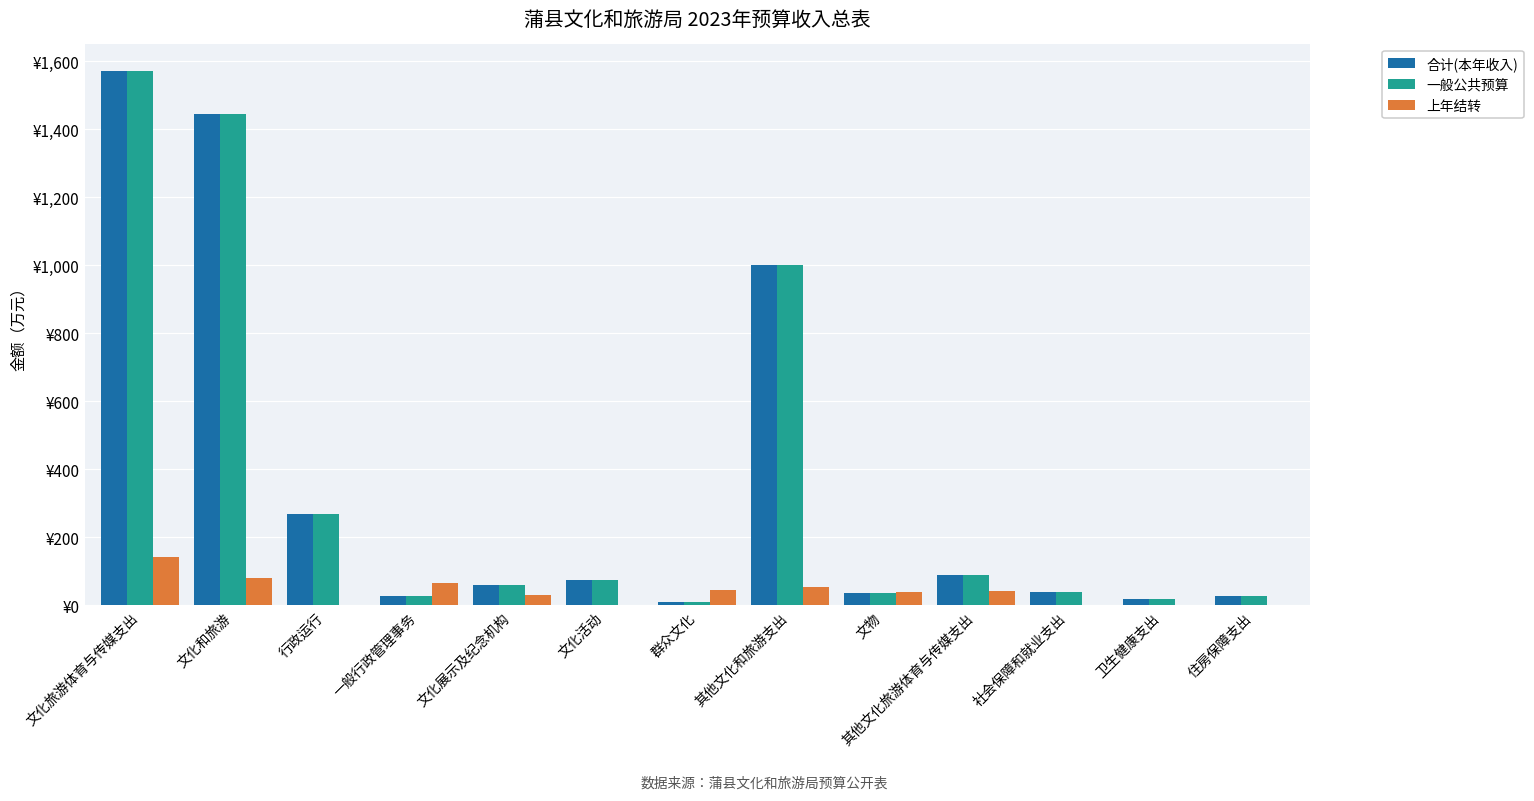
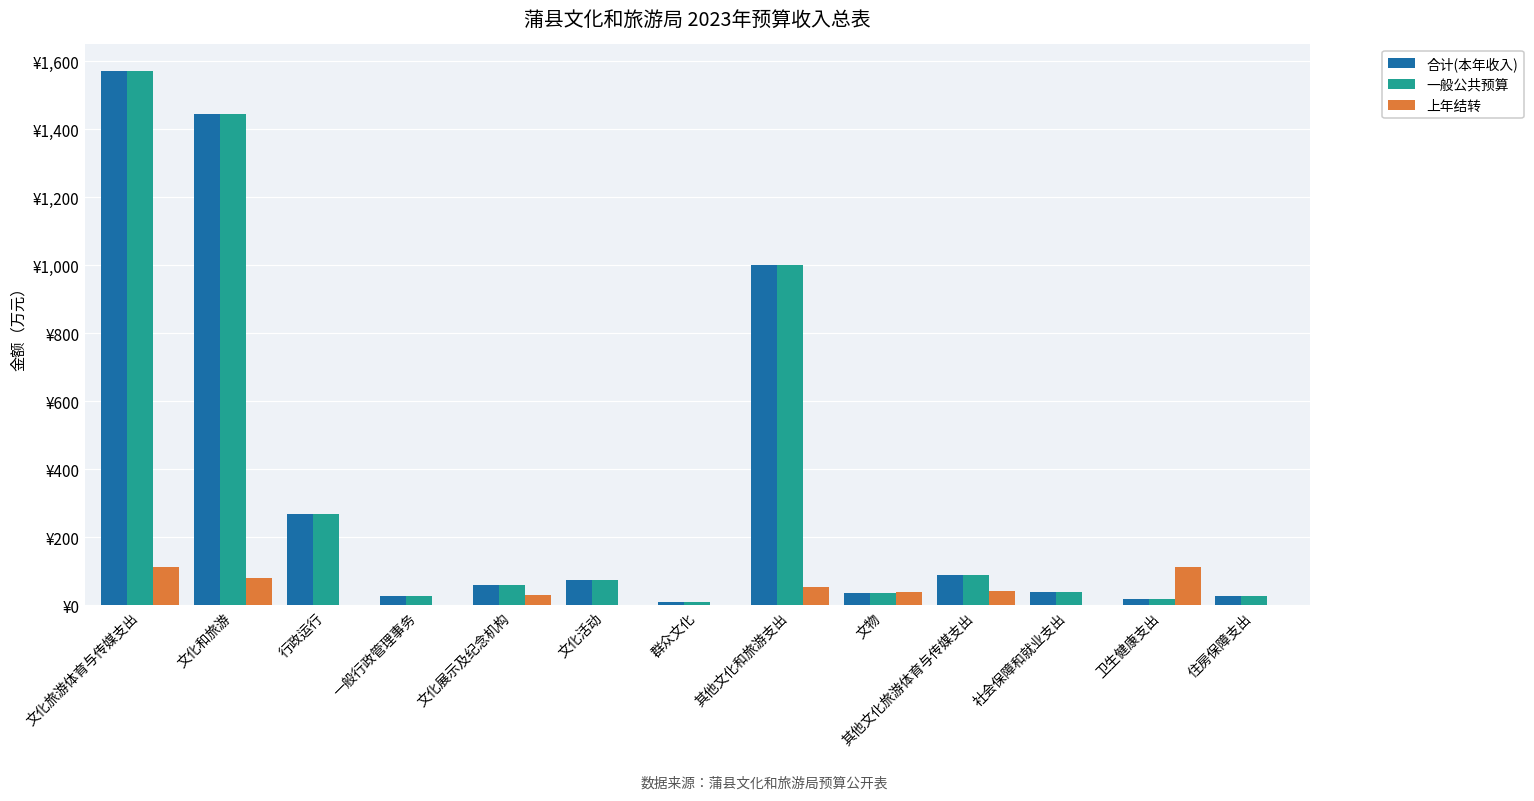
  {
    "上年结转": {
-     "文化旅游体育与传媒支出": "¥140",
+     "文化旅游体育与传媒支出": "¥110",
      "文化和旅游": "¥80",
      "行政运行": "¥0",
-     "一般行政管理事务": "¥70",
+     "一般行政管理事务": "¥0",
      "文化展示及纪念机构": "¥30",
      "文化活动": "¥0",
-     "群众文化": "¥40",
+     "群众文化": "¥0",
      "其他文化和旅游支出": "¥50",
      "文物": "¥40",
      "其他文化旅游体育与传媒支出": "¥40",
      "社会保障和就业支出": "¥0",
-     "卫生健康支出": "¥0",
+     "卫生健康支出": "¥110",
      "住房保障支出": "¥0"
    }
  }
